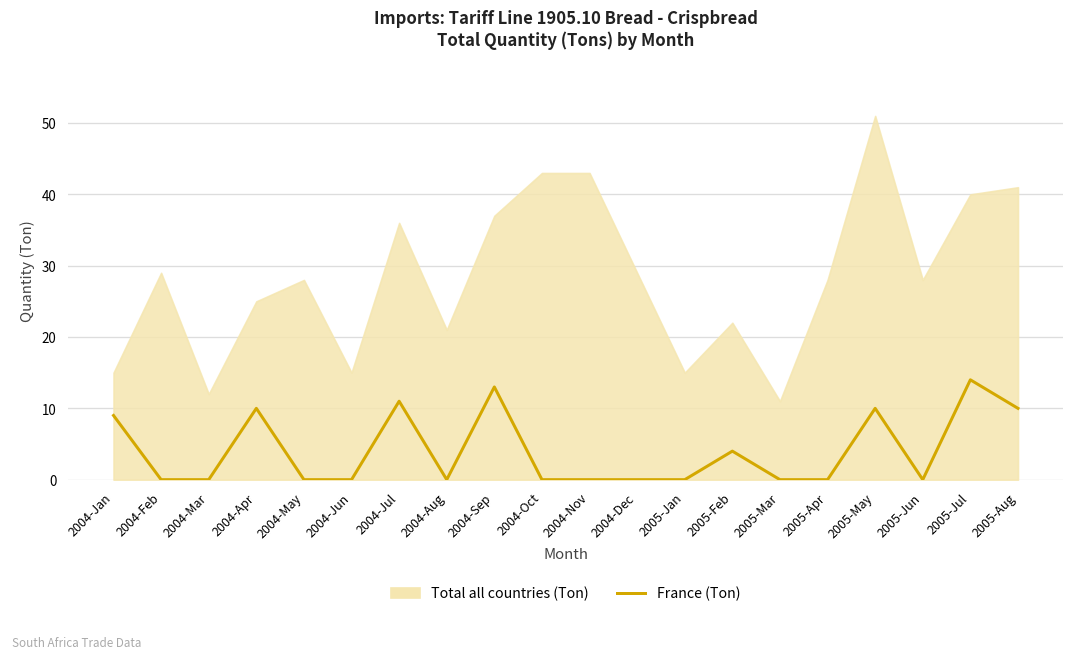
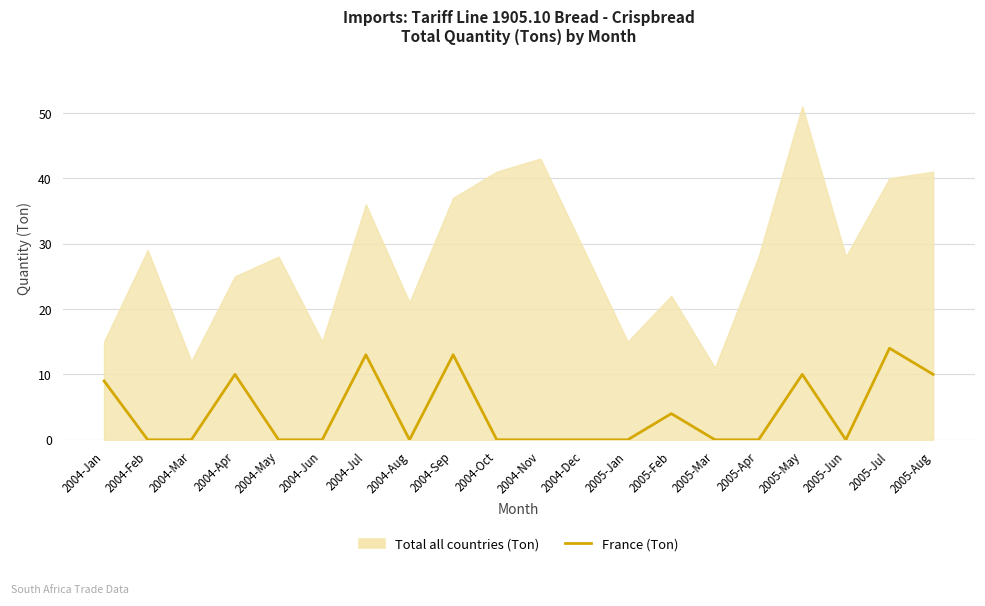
  {
    "France (Ton)": {
      "2004-Jan": 9,
      "2004-Feb": 0,
      "2004-Mar": 0,
      "2004-Apr": 10,
      "2004-May": 0,
      "2004-Jun": 0,
-     "2004-Jul": 11,
+     "2004-Jul": 13,
      "2004-Aug": 0,
      "2004-Sep": 13,
      "2004-Oct": 0,
      "2004-Nov": 0,
      "2004-Dec": 0,
      "2005-Jan": 0,
      "2005-Feb": 4,
      "2005-Mar": 0,
      "2005-Apr": 0,
      "2005-May": 10,
      "2005-Jun": 0,
      "2005-Jul": 14,
      "2005-Aug": 10
    },
    "Total all countries (Ton)": {
      "2004-Jan": 15,
      "2004-Feb": 29,
      "2004-Mar": 12,
      "2004-Apr": 25,
      "2004-May": 28,
      "2004-Jun": 15,
      "2004-Jul": 36,
      "2004-Aug": 21,
      "2004-Sep": 37,
-     "2004-Oct": 43,
+     "2004-Oct": 41,
      "2004-Nov": 43,
      "2004-Dec": 29,
      "2005-Jan": 15,
      "2005-Feb": 22,
      "2005-Mar": 11,
      "2005-Apr": 28,
      "2005-May": 51,
      "2005-Jun": 28,
      "2005-Jul": 40,
      "2005-Aug": 41
    }
  }
